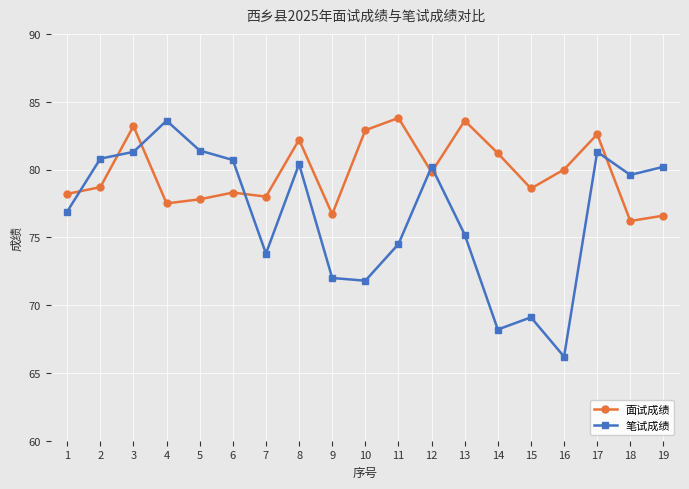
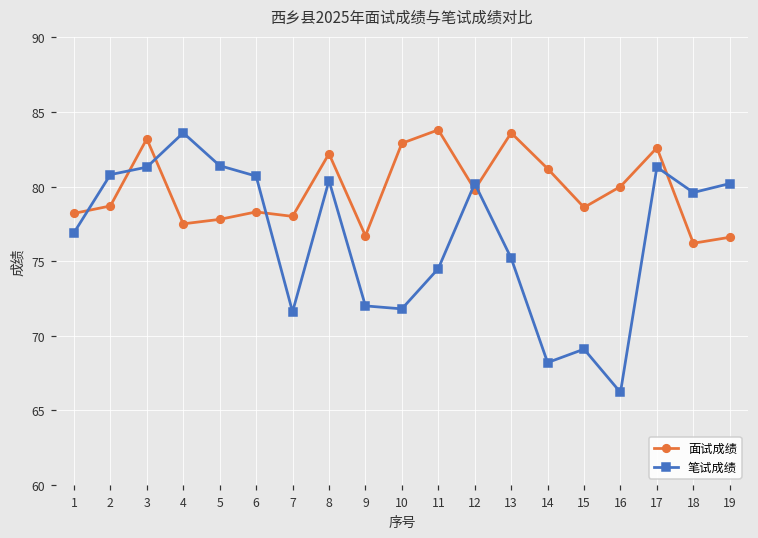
  {
    "面试成绩": {
      "1": 78.2,
      "2": 78.7,
      "3": 83.2,
      "4": 77.5,
      "5": 77.8,
      "6": 78.3,
      "7": 78.0,
      "8": 82.2,
      "9": 76.7,
      "10": 82.9,
      "11": 83.8,
      "12": 79.8,
      "13": 83.6,
      "14": 81.2,
      "15": 78.6,
      "16": 80.0,
      "17": 82.6,
      "18": 76.2,
      "19": 76.6
    },
    "笔试成绩": {
      "1": 76.9,
      "2": 80.8,
      "3": 81.3,
      "4": 83.6,
      "5": 81.4,
      "6": 80.7,
-     "7": 73.8,
+     "7": 71.6,
      "8": 80.4,
      "9": 72.0,
      "10": 71.8,
      "11": 74.5,
      "12": 80.2,
      "13": 75.2,
      "14": 68.2,
      "15": 69.1,
      "16": 66.2,
      "17": 81.3,
      "18": 79.6,
      "19": 80.2
    }
  }
